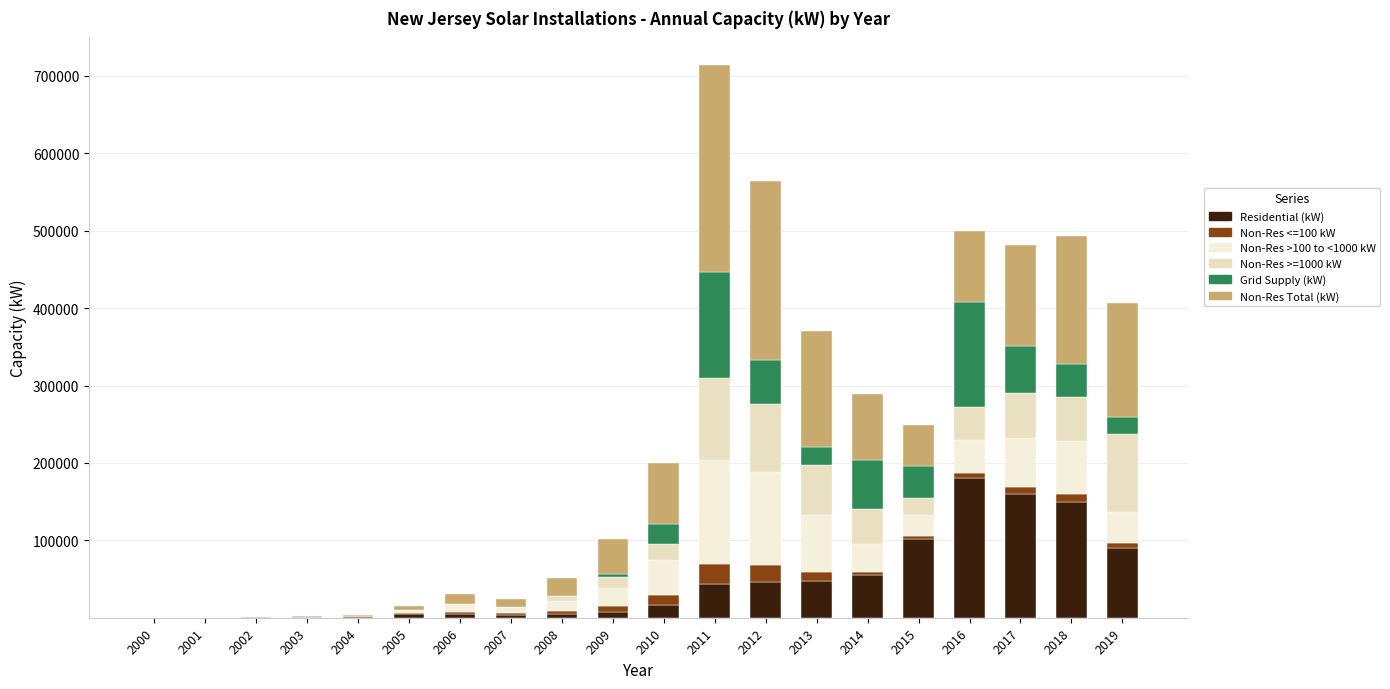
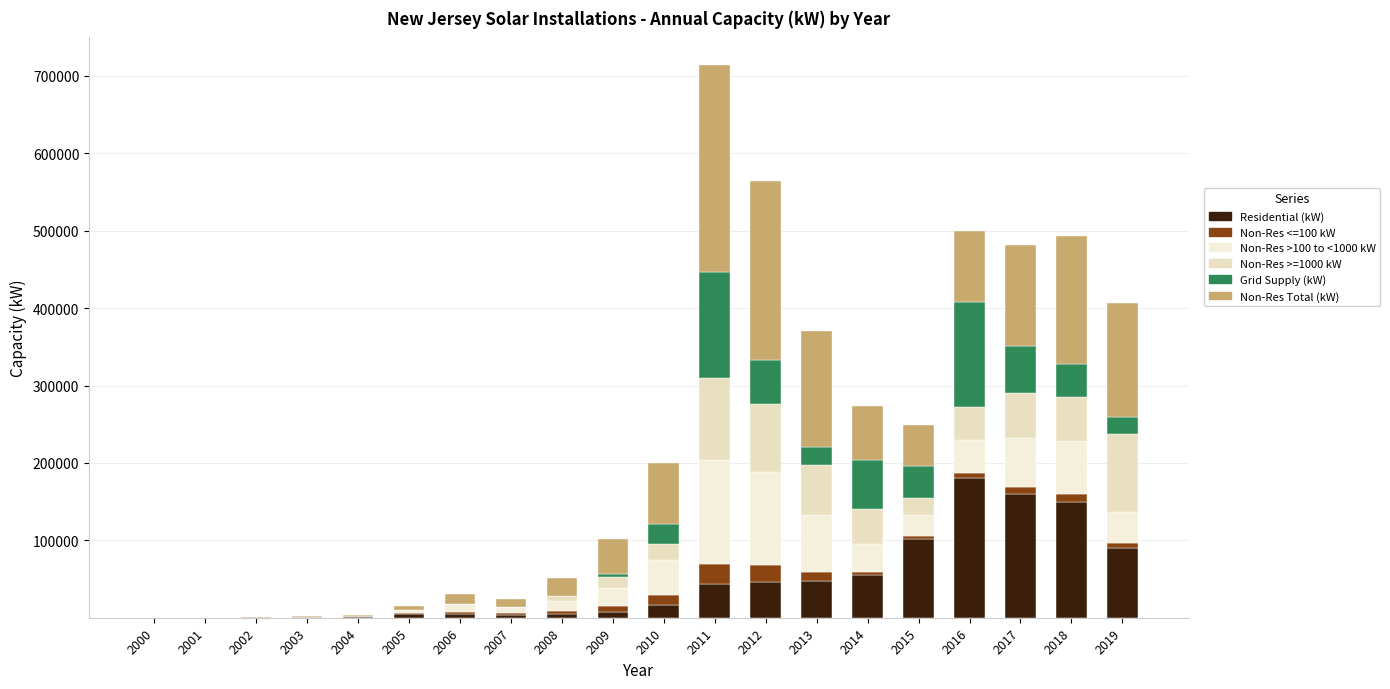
  {
    "Residential (kW)": {
      "2005": 0,
      "2006": 10000,
      "2007": 0,
      "2008": 0,
      "2009": 10000,
      "2010": 20000,
      "2011": 40000,
      "2012": 50000,
      "2013": 50000,
      "2014": 60000,
      "2015": 100000,
      "2016": 180000,
      "2017": 160000,
      "2018": 150000,
      "2019": 90000
    },
    "Non-Res <=100 kW": {
      "2001": 0,
      "2008": 0,
      "2009": 10000,
      "2010": 10000,
      "2011": 30000,
      "2012": 20000,
      "2013": 10000,
      "2014": 0,
      "2015": 0,
      "2016": 10000,
      "2017": 10000,
      "2018": 10000,
      "2019": 10000
    },
    "Grid Supply (kW)": {
      "2000": 0,
      "2001": 0,
      "2002": 0,
      "2003": 0,
      "2004": 0,
      "2005": 0,
      "2006": 0,
      "2007": 0,
      "2008": 0,
      "2009": 0,
      "2010": 30000,
      "2011": 140000,
      "2012": 60000,
      "2013": 20000,
      "2014": 60000,
      "2015": 40000,
      "2016": 140000,
      "2017": 60000,
      "2018": 40000,
      "2019": 20000
    },
    "Non-Res Total (kW)": {
      "2001": 0,
      "2005": 0,
      "2006": 10000,
      "2007": 10000,
      "2008": 20000,
      "2009": 50000,
      "2010": 80000,
      "2011": 270000,
      "2012": 230000,
      "2013": 150000,
-     "2014": 90000,
+     "2014": 70000,
      "2015": 50000,
      "2016": 90000,
      "2017": 130000,
      "2018": 160000,
      "2019": 150000
    }
  }
